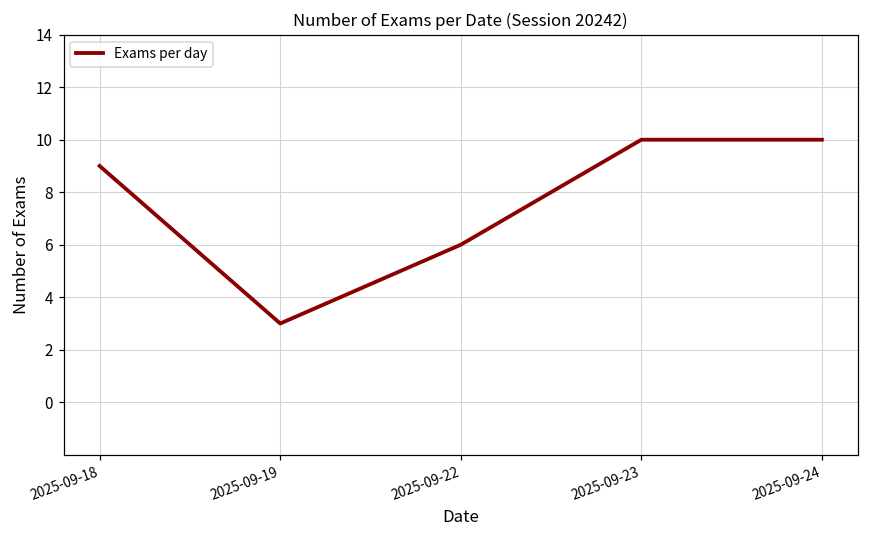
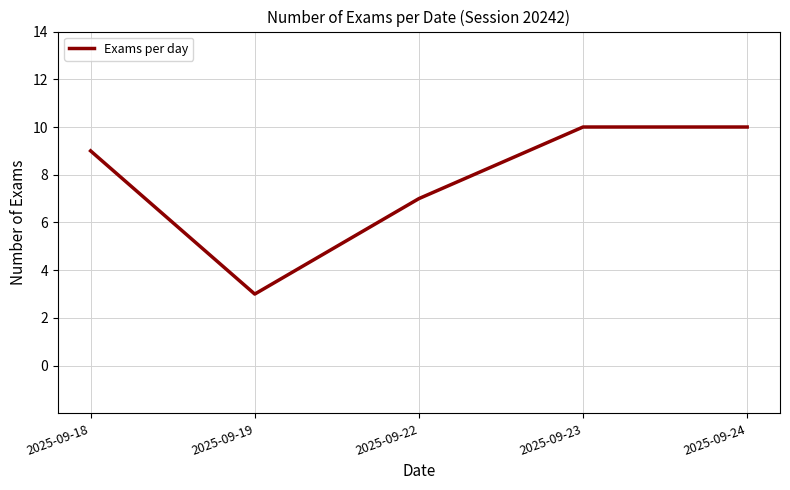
  {
    "2025-09-18": 9,
    "2025-09-19": 3,
-   "2025-09-22": 6,
+   "2025-09-22": 7,
    "2025-09-23": 10,
    "2025-09-24": 10
  }
